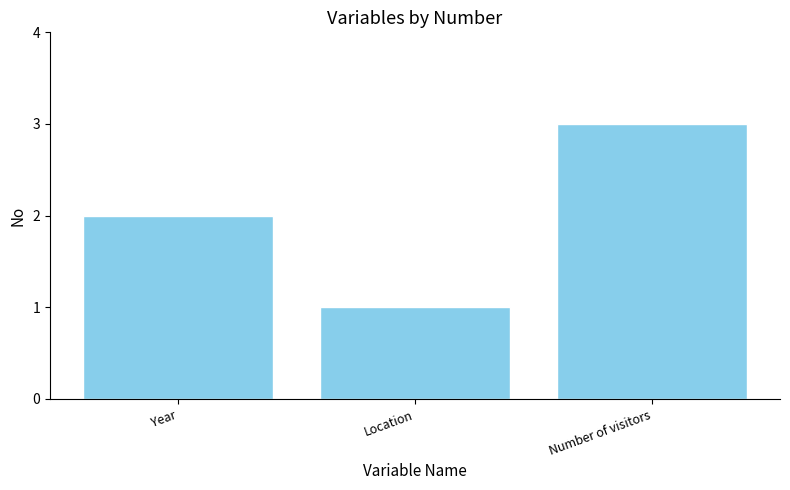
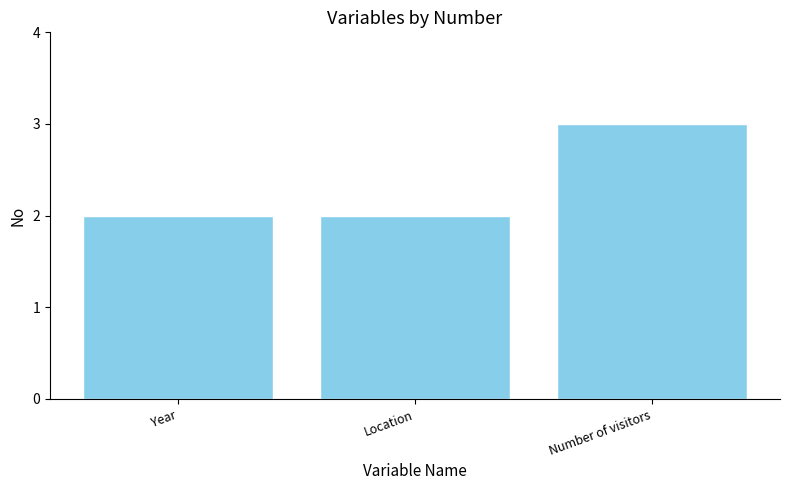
  {
    "Year": 2,
-   "Location": 1,
+   "Location": 2,
    "Number of visitors": 3
  }
